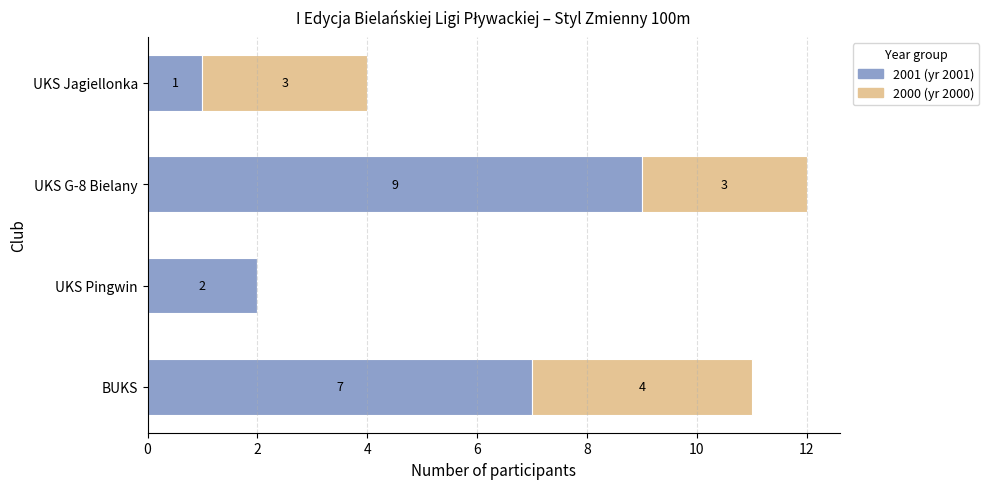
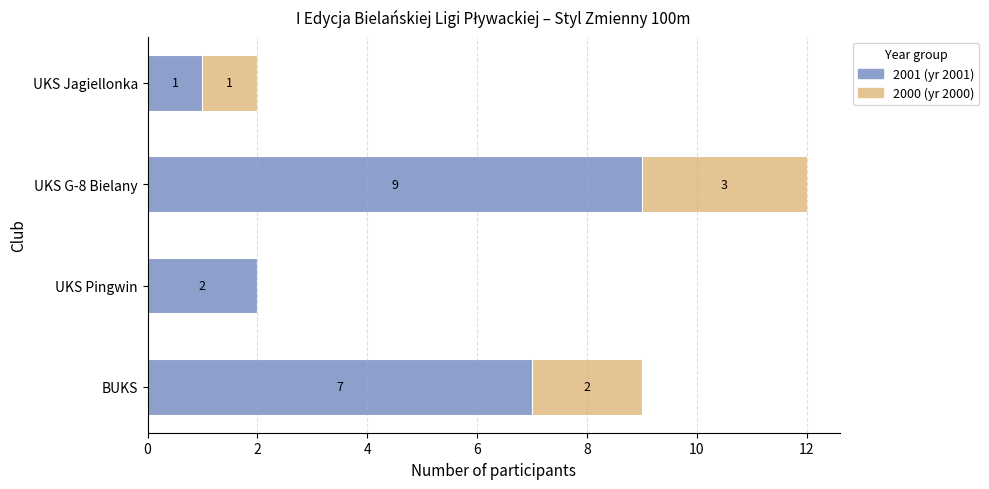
  {
    "2001 (yr 2001)": {
      "UKS Jagiellonka": 1,
      "UKS G-8 Bielany": 9,
      "UKS Pingwin": 2,
      "BUKS": 7
    },
    "2000 (yr 2000)": {
-     "UKS Jagiellonka": 3,
+     "UKS Jagiellonka": 1,
      "UKS G-8 Bielany": 3,
-     "BUKS": 4
+     "BUKS": 2
    }
  }
